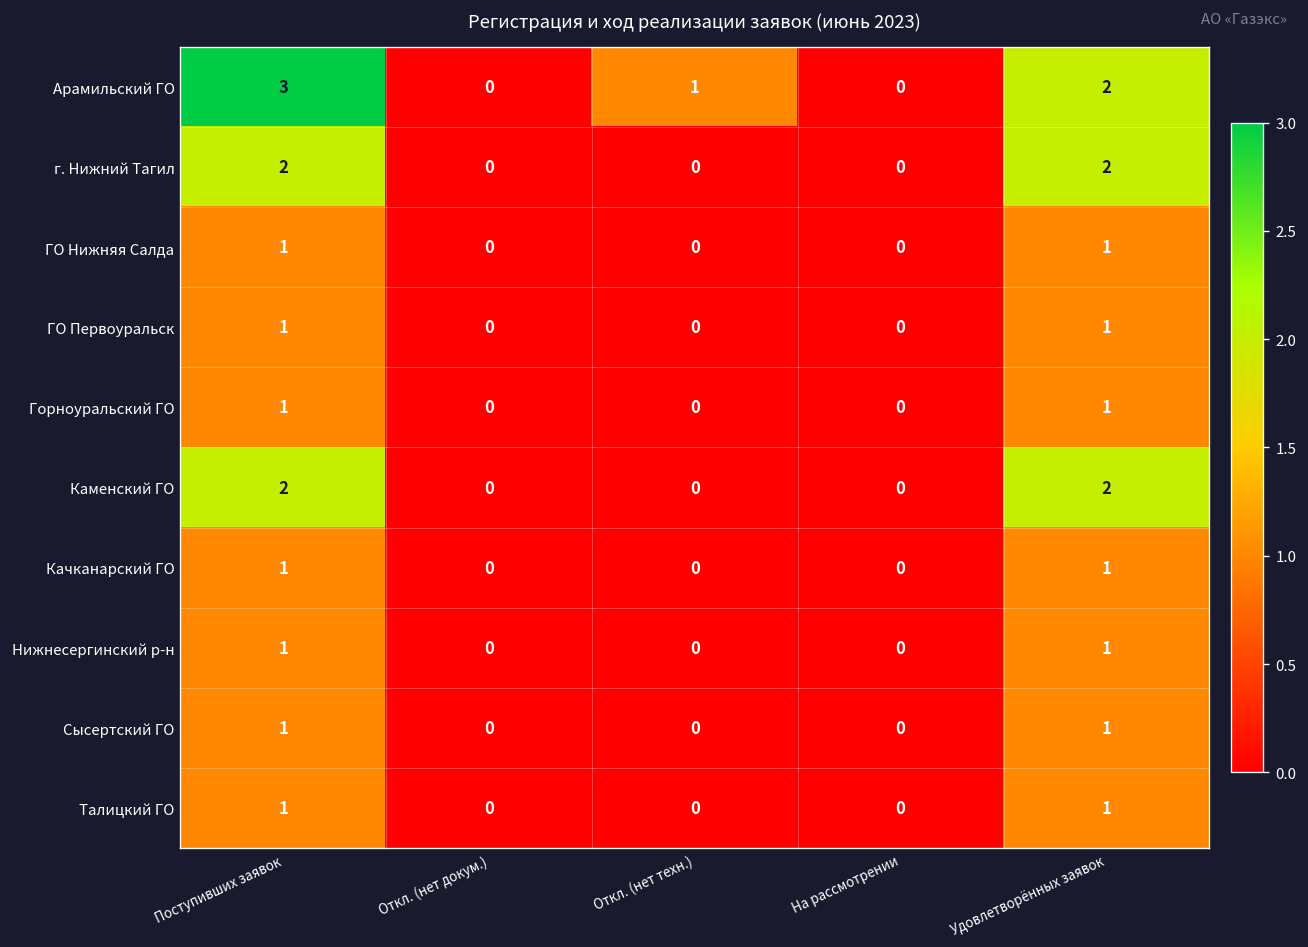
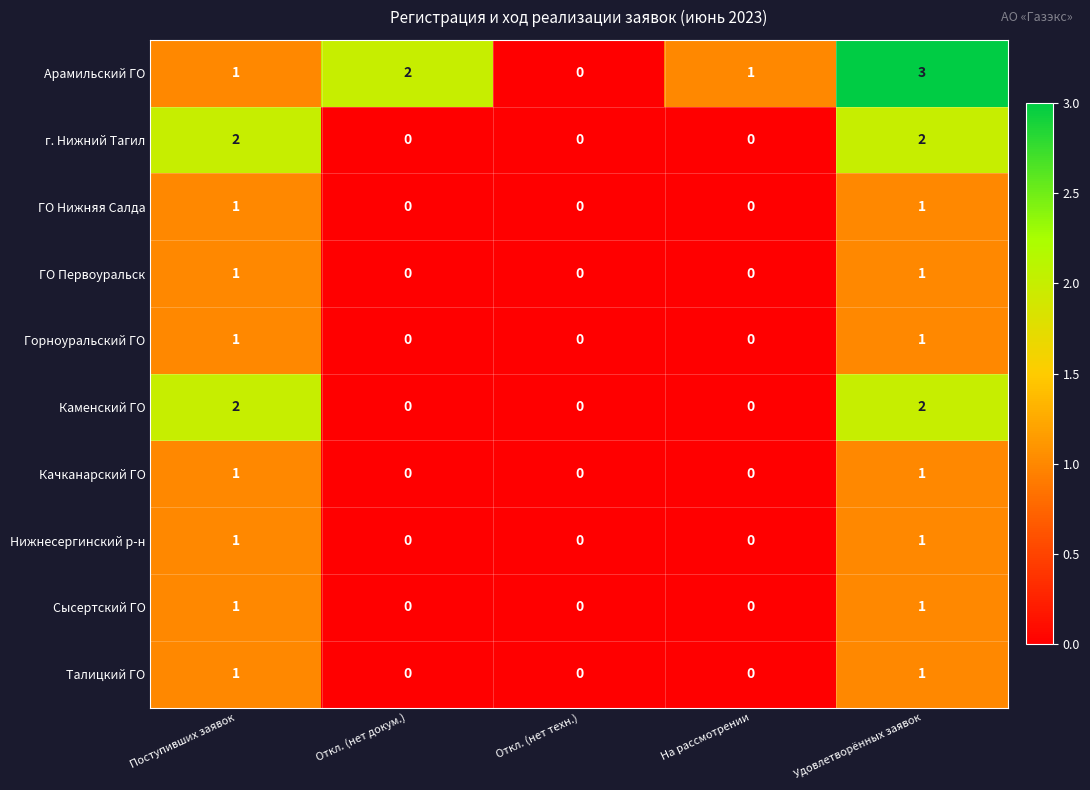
  {
    "Арамильский ГО": {
-     "Поступивших заявок": 3,
-     "Откл. (нет докум.)": 0,
-     "Откл. (нет техн.)": 1,
-     "На рассмотрении": 0,
-     "Удовлетворённых заявок": 2
+     "Поступивших заявок": 1,
+     "Откл. (нет докум.)": 2,
+     "Откл. (нет техн.)": 0,
+     "На рассмотрении": 1,
+     "Удовлетворённых заявок": 3
    },
    "г. Нижний Тагил": {
      "Поступивших заявок": 2,
      "Откл. (нет докум.)": 0,
      "Откл. (нет техн.)": 0,
      "На рассмотрении": 0,
      "Удовлетворённых заявок": 2
    },
    "ГО Нижняя Салда": {
      "Поступивших заявок": 1,
      "Откл. (нет докум.)": 0,
      "Откл. (нет техн.)": 0,
      "На рассмотрении": 0,
      "Удовлетворённых заявок": 1
    },
    "ГО Первоуральск": {
      "Поступивших заявок": 1,
      "Откл. (нет докум.)": 0,
      "Откл. (нет техн.)": 0,
      "На рассмотрении": 0,
      "Удовлетворённых заявок": 1
    },
    "Горноуральский ГО": {
      "Поступивших заявок": 1,
      "Откл. (нет докум.)": 0,
      "Откл. (нет техн.)": 0,
      "На рассмотрении": 0,
      "Удовлетворённых заявок": 1
    },
    "Каменский ГО": {
      "Поступивших заявок": 2,
      "Откл. (нет докум.)": 0,
      "Откл. (нет техн.)": 0,
      "На рассмотрении": 0,
      "Удовлетворённых заявок": 2
    },
    "Качканарский ГО": {
      "Поступивших заявок": 1,
      "Откл. (нет докум.)": 0,
      "Откл. (нет техн.)": 0,
      "На рассмотрении": 0,
      "Удовлетворённых заявок": 1
    },
    "Нижнесергинский р-н": {
      "Поступивших заявок": 1,
      "Откл. (нет докум.)": 0,
      "Откл. (нет техн.)": 0,
      "На рассмотрении": 0,
      "Удовлетворённых заявок": 1
    },
    "Сысертский ГО": {
      "Поступивших заявок": 1,
      "Откл. (нет докум.)": 0,
      "Откл. (нет техн.)": 0,
      "На рассмотрении": 0,
      "Удовлетворённых заявок": 1
    },
    "Талицкий ГО": {
      "Поступивших заявок": 1,
      "Откл. (нет докум.)": 0,
      "Откл. (нет техн.)": 0,
      "На рассмотрении": 0,
      "Удовлетворённых заявок": 1
    }
  }
